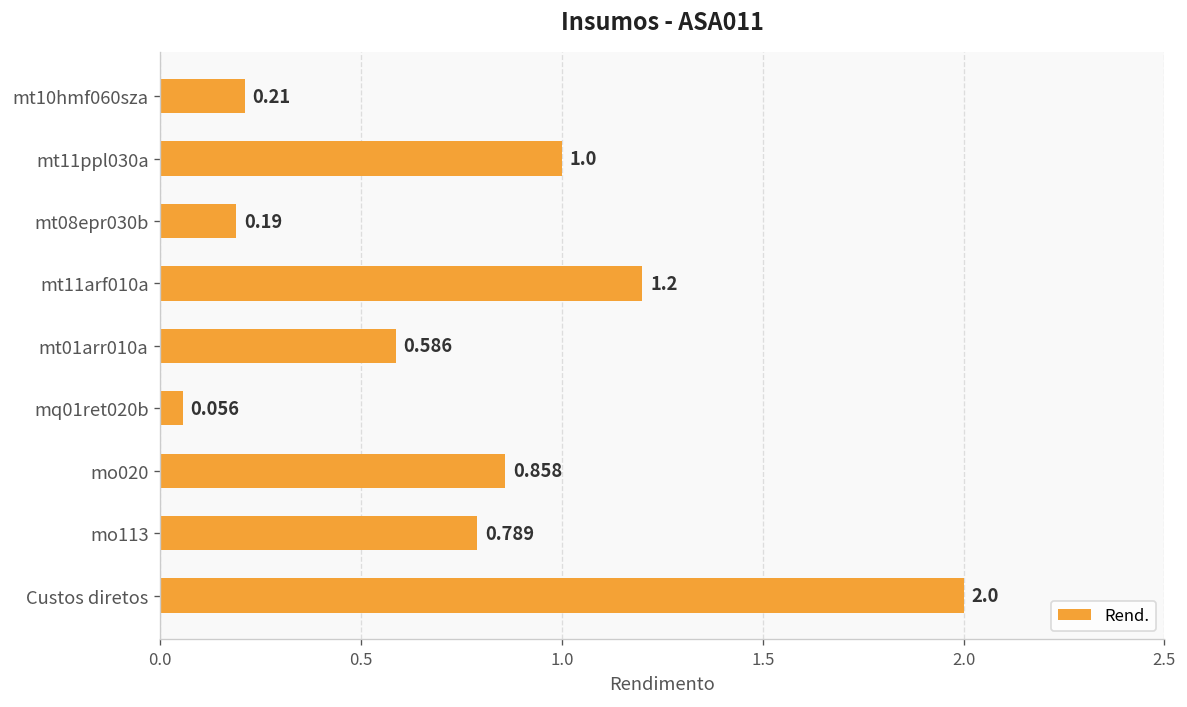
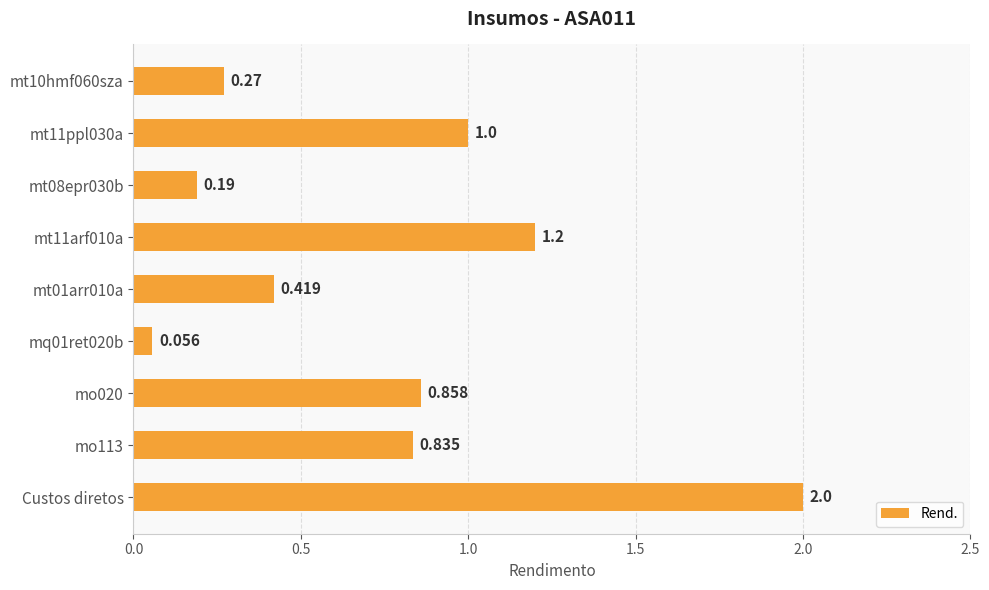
  {
-   "mt10hmf060sza": 0.21,
+   "mt10hmf060sza": 0.27,
    "mt11ppl030a": 1.0,
    "mt08epr030b": 0.19,
    "mt11arf010a": 1.2,
-   "mt01arr010a": 0.586,
+   "mt01arr010a": 0.419,
    "mq01ret020b": 0.056,
    "mo020": 0.858,
-   "mo113": 0.789,
+   "mo113": 0.835,
    "Custos diretos": 2.0
  }
